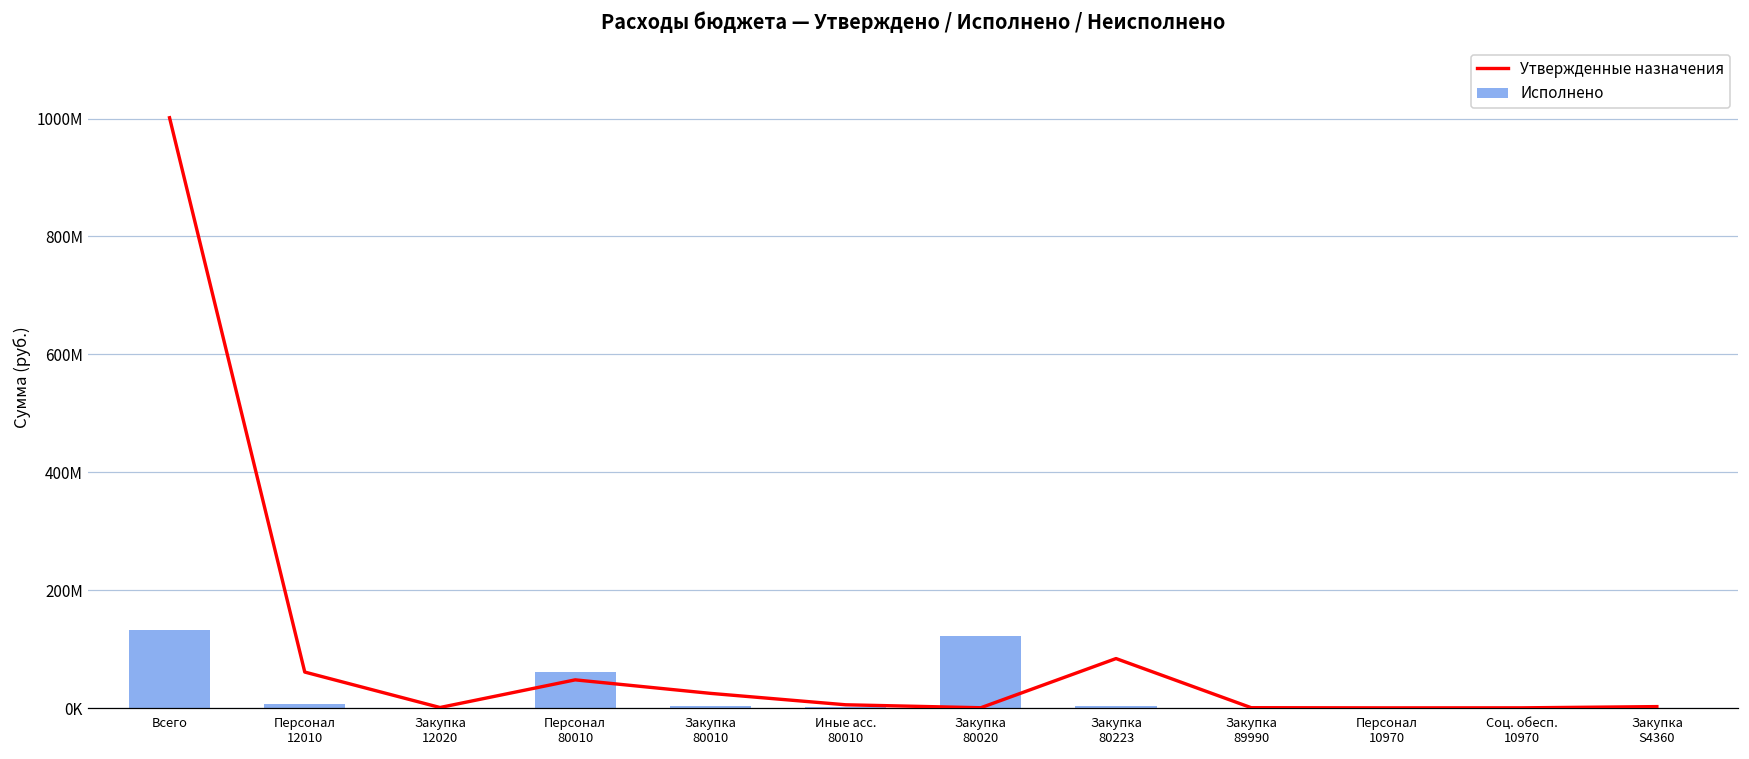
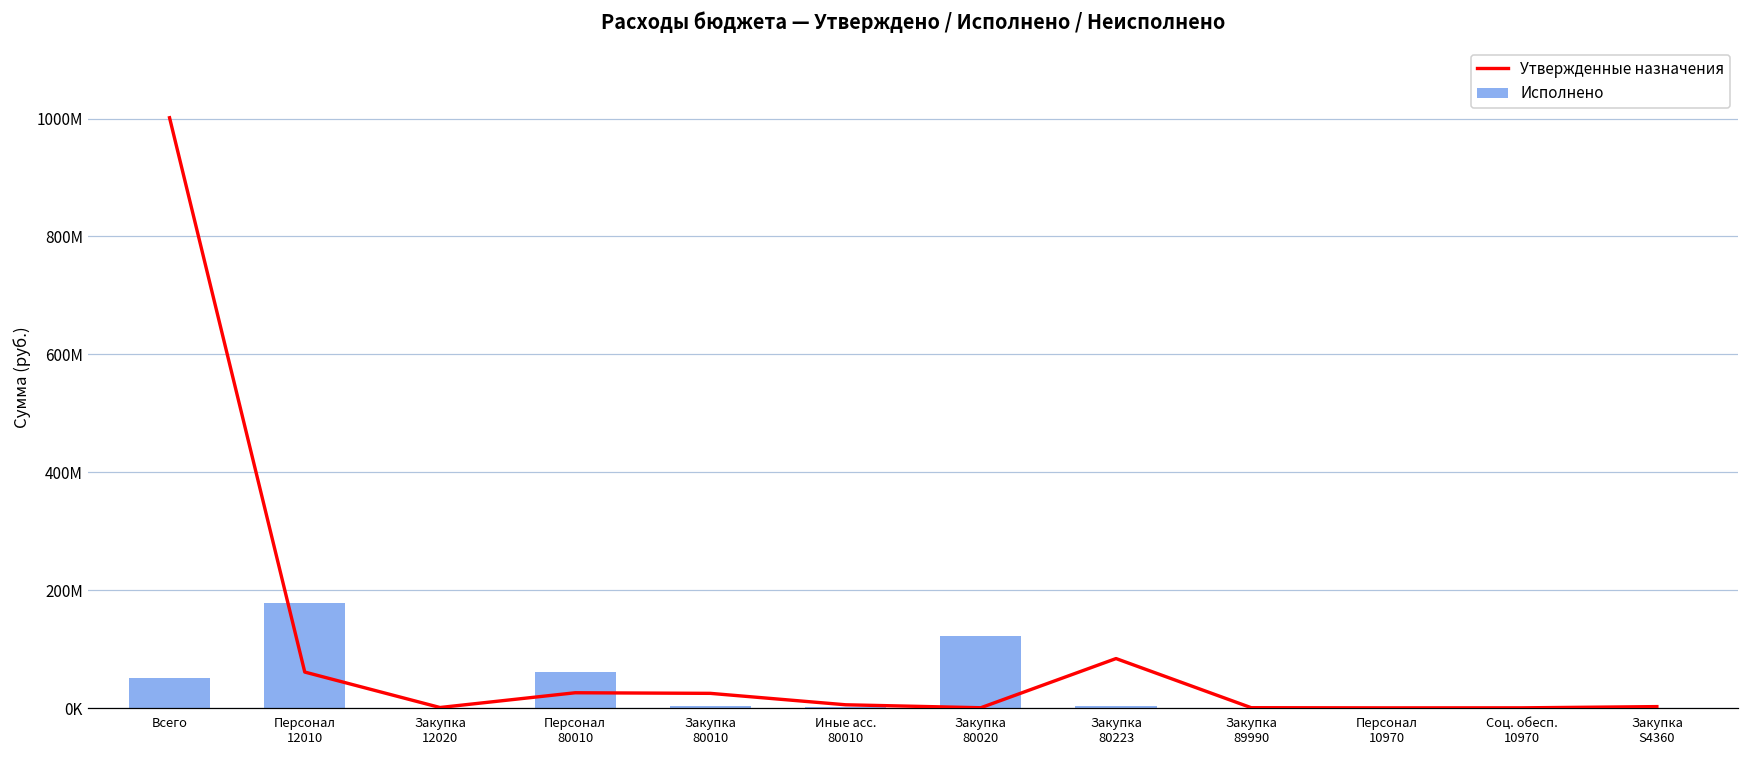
  {
    "Утвержденные назначения": {
      "Всего": 1000000000,
      "Персонал 12010": 60000000,
      "Закупка 12020": 0,
-     "Персонал 80010": 50000000,
+     "Персонал 80010": 30000000,
      "Закупка 80010": 20000000,
      "Иные асс. 80010": 10000000,
      "Закупка 80020": 0,
      "Закупка 80223": 80000000,
      "Закупка 89990": 0,
      "Персонал 10970": 0,
      "Соц. обесп. 10970": 0,
      "Закупка S4360": 0
    },
    "Исполнено": {
-     "Всего": 130000000,
-     "Персонал 12010": 10000000,
+     "Всего": 50000000,
+     "Персонал 12010": 180000000,
      "Персонал 80010": 60000000,
      "Закупка 80020": 120000000,
      "Закупка 89990": 0,
      "Закупка S4360": 0
    }
  }
